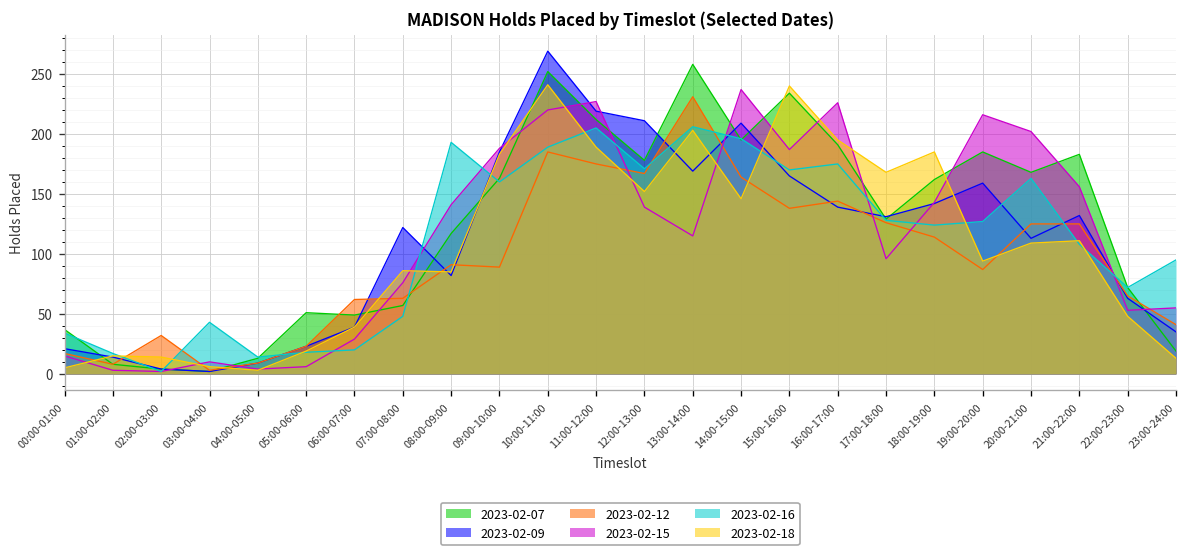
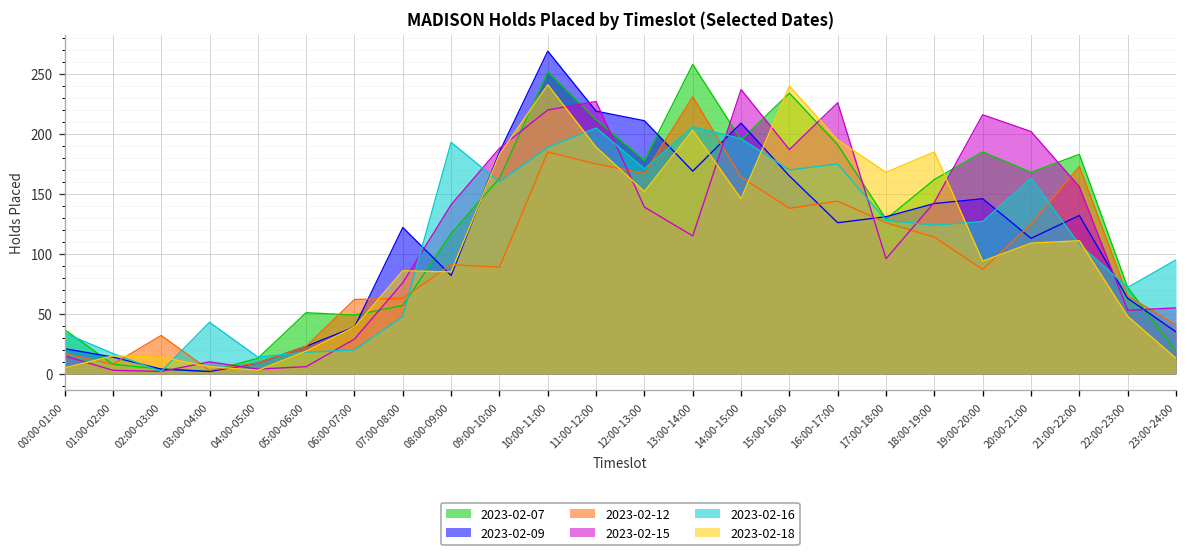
  {
    "2023-02-07": {
      "00:00-01:00": 37,
      "05:00-06:00": 51,
      "06:00-07:00": 49,
      "07:00-08:00": 57,
      "08:00-09:00": 117,
      "09:00-10:00": 163,
      "10:00-11:00": 252,
      "11:00-12:00": 212,
      "12:00-13:00": 178,
      "13:00-14:00": 258,
      "15:00-16:00": 234,
      "16:00-17:00": 191,
      "18:00-19:00": 162,
      "19:00-20:00": 185,
      "20:00-21:00": 168,
      "21:00-22:00": 183,
      "23:00-24:00": 19
    },
    "2023-02-09": {
      "00:00-01:00": 21,
      "07:00-08:00": 122,
      "08:00-09:00": 82,
      "10:00-11:00": 269,
      "11:00-12:00": 219,
      "12:00-13:00": 211,
      "13:00-14:00": 169,
      "14:00-15:00": 209,
      "15:00-16:00": 165,
-     "16:00-17:00": 139,
-     "19:00-20:00": 159,
+     "16:00-17:00": 126,
+     "19:00-20:00": 146,
      "20:00-21:00": 113,
      "21:00-22:00": 132,
      "23:00-24:00": 35
    },
    "2023-02-12": {
      "02:00-03:00": 32,
      "06:00-07:00": 62,
      "07:00-08:00": 63,
      "08:00-09:00": 91,
      "09:00-10:00": 89,
      "10:00-11:00": 185,
      "11:00-12:00": 175,
      "12:00-13:00": 167,
      "13:00-14:00": 231,
      "14:00-15:00": 164,
      "15:00-16:00": 138,
      "16:00-17:00": 144,
      "18:00-19:00": 114,
      "19:00-20:00": 87,
      "20:00-21:00": 125,
-     "21:00-22:00": 125,
+     "21:00-22:00": 173,
      "23:00-24:00": 41
    },
    "2023-02-15": {
      "01:00-02:00": 3,
      "03:00-04:00": 10,
      "05:00-06:00": 6,
      "06:00-07:00": 29,
      "07:00-08:00": 76,
      "08:00-09:00": 141,
      "09:00-10:00": 188,
      "10:00-11:00": 220,
      "11:00-12:00": 227,
      "12:00-13:00": 139,
      "13:00-14:00": 115,
      "14:00-15:00": 237,
      "15:00-16:00": 187,
      "16:00-17:00": 226,
      "17:00-18:00": 96,
      "19:00-20:00": 216,
      "20:00-21:00": 202,
      "21:00-22:00": 156,
      "22:00-23:00": 53,
      "23:00-24:00": 55
    },
    "2023-02-16": {
      "00:00-01:00": 34,
      "03:00-04:00": 43,
      "06:00-07:00": 20,
      "07:00-08:00": 48,
      "08:00-09:00": 193,
      "09:00-10:00": 160,
      "10:00-11:00": 189,
      "11:00-12:00": 205,
      "12:00-13:00": 171,
      "13:00-14:00": 206,
      "15:00-16:00": 170,
      "16:00-17:00": 175,
      "18:00-19:00": 124,
      "19:00-20:00": 127,
      "20:00-21:00": 163,
      "21:00-22:00": 108,
      "23:00-24:00": 95
    },
    "2023-02-18": {
      "00:00-01:00": 5,
      "02:00-03:00": 14,
      "03:00-04:00": 6,
      "07:00-08:00": 86,
      "08:00-09:00": 85,
      "10:00-11:00": 241,
      "11:00-12:00": 189,
      "12:00-13:00": 152,
      "13:00-14:00": 203,
      "14:00-15:00": 146,
      "15:00-16:00": 240,
      "16:00-17:00": 195,
      "17:00-18:00": 168,
      "18:00-19:00": 185,
      "19:00-20:00": 94,
      "20:00-21:00": 109,
      "21:00-22:00": 111,
      "22:00-23:00": 48,
      "23:00-24:00": 13
    }
  }
